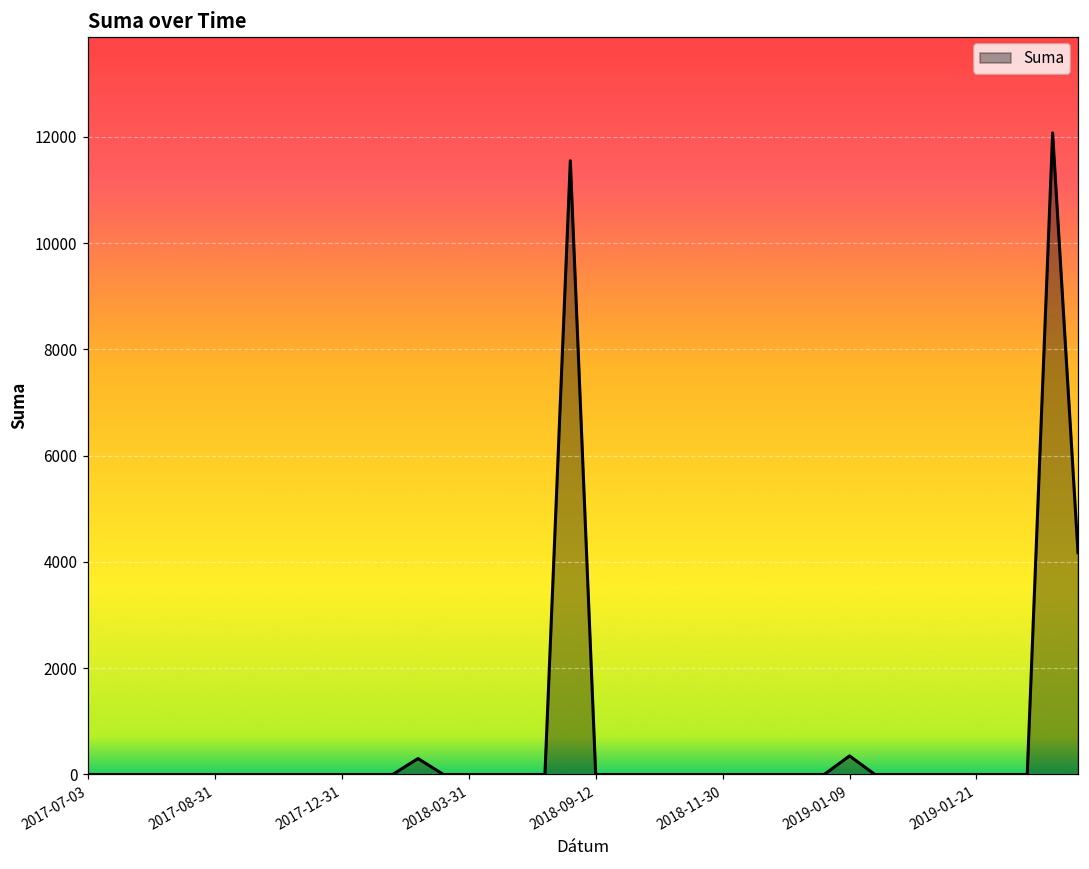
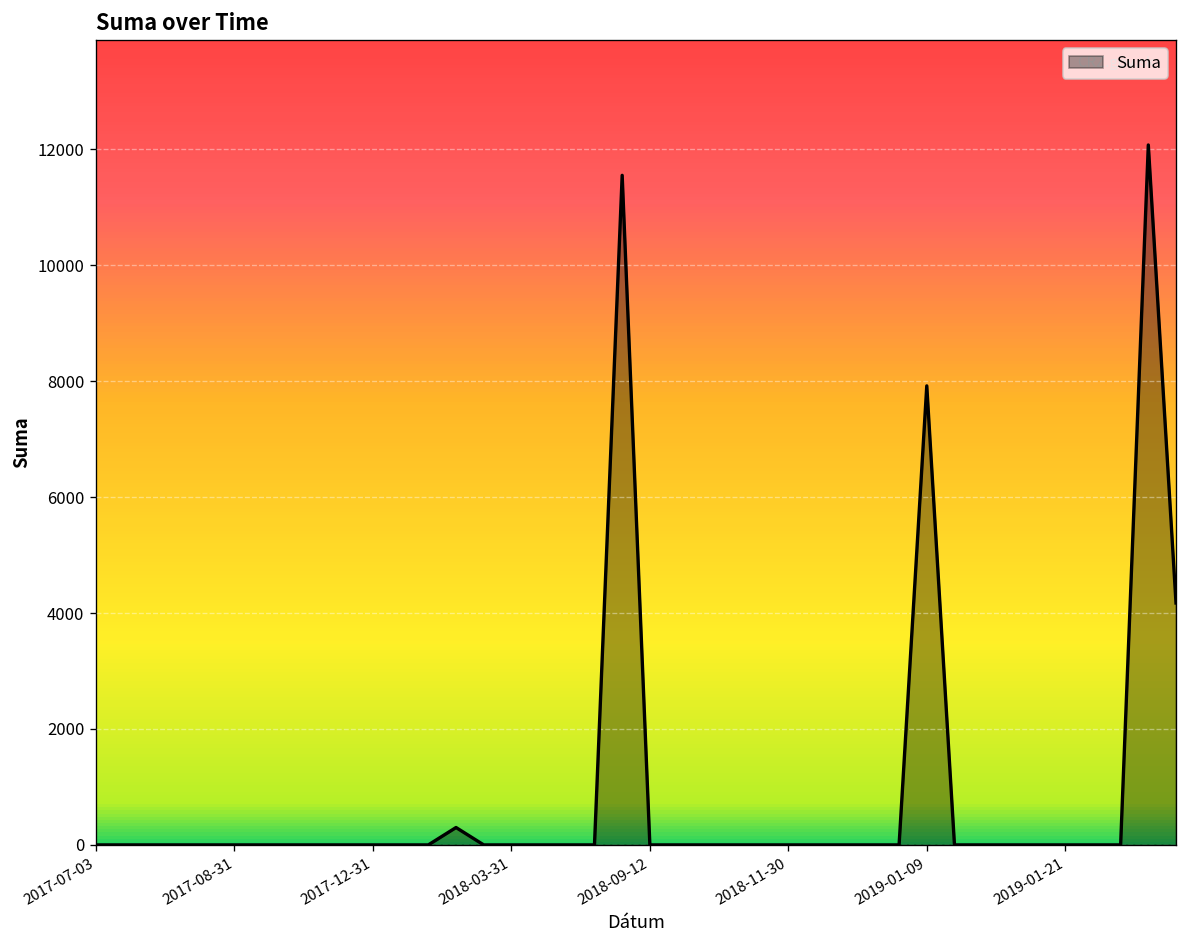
  {
    "2017-07-03": 0,
    "2017-12-31": 0,
    "2018-03-31": 0,
    "2018-09-12": 0,
    "2018-11-30": 0,
-   "2019-01-09": 400
+   "2019-01-09": 7900
  }
